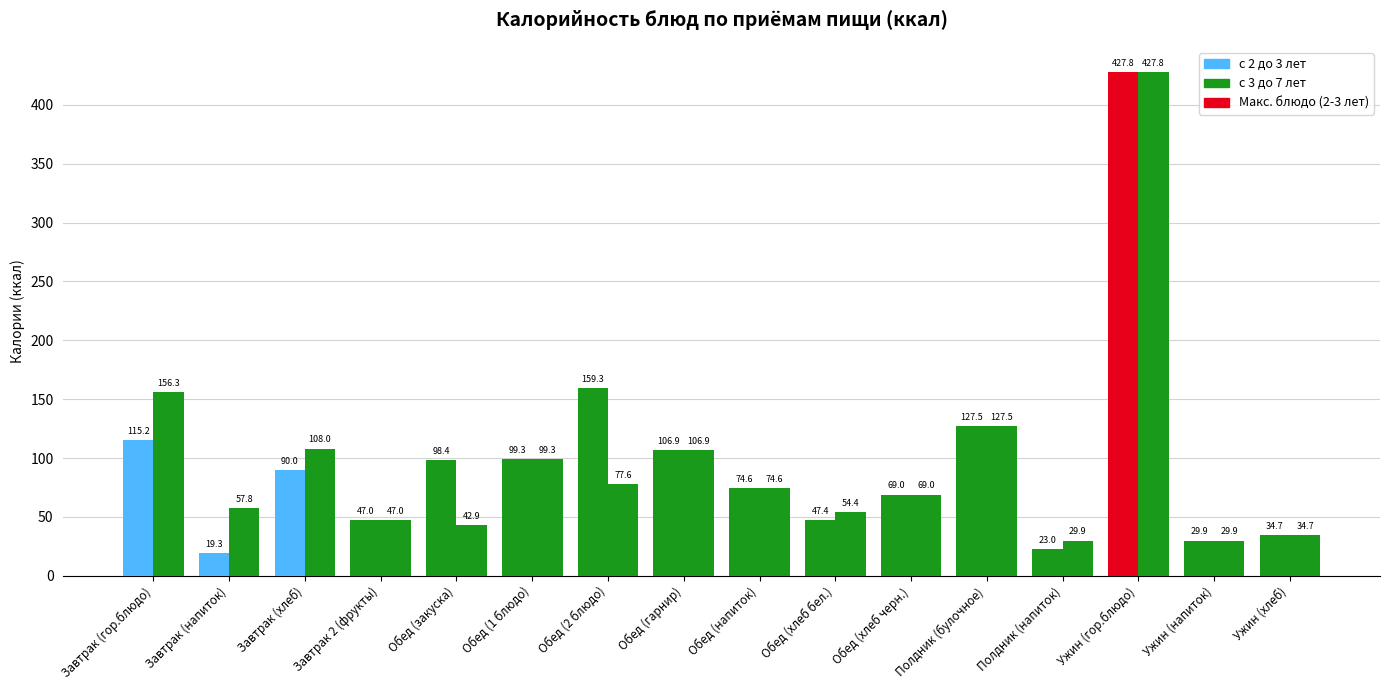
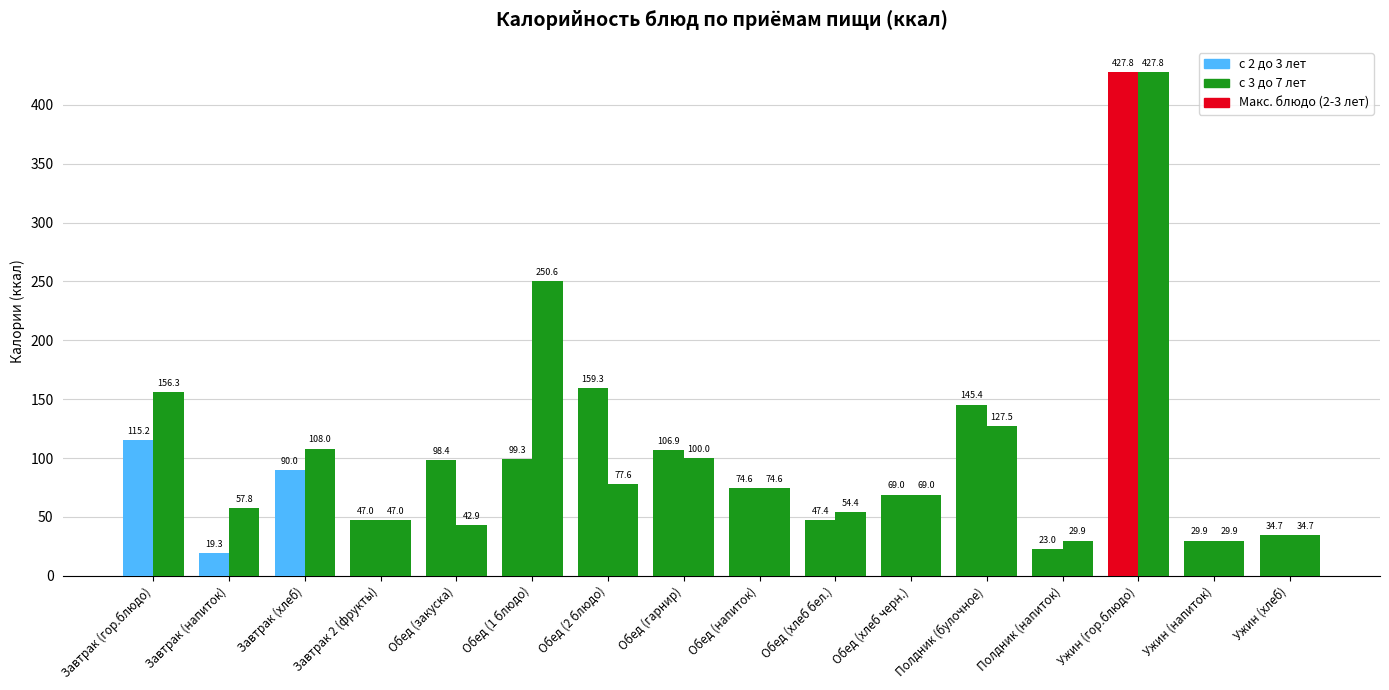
  {
    "с 2 до 3 лет": {
      "Завтрак (гор.блюдо)": 115.2,
      "Завтрак (напиток)": 19.3,
      "Завтрак (хлеб)": 90.0,
      "Завтрак 2 (фрукты)": 47.0,
      "Обед (закуска)": 98.4,
      "Обед (1 блюдо)": 99.3,
      "Обед (2 блюдо)": 159.3,
      "Обед (гарнир)": 106.9,
      "Обед (напиток)": 74.6,
      "Обед (хлеб бел.)": 47.4,
      "Обед (хлеб черн.)": 69.0,
-     "Полдник (булочное)": 127.5,
+     "Полдник (булочное)": 145.4,
      "Полдник (напиток)": 23.0,
      "Ужин (гор.блюдо)": 427.8,
      "Ужин (напиток)": 29.9,
      "Ужин (хлеб)": 34.7
    },
    "с 3 до 7 лет": {
      "Завтрак (гор.блюдо)": 156.3,
      "Завтрак (напиток)": 57.8,
      "Завтрак (хлеб)": 108.0,
      "Завтрак 2 (фрукты)": 47.0,
      "Обед (закуска)": 42.9,
-     "Обед (1 блюдо)": 99.3,
+     "Обед (1 блюдо)": 250.6,
      "Обед (2 блюдо)": 77.6,
-     "Обед (гарнир)": 106.9,
+     "Обед (гарнир)": 100.0,
      "Обед (напиток)": 74.6,
      "Обед (хлеб бел.)": 54.4,
      "Обед (хлеб черн.)": 69.0,
      "Полдник (булочное)": 127.5,
      "Полдник (напиток)": 29.9,
      "Ужин (гор.блюдо)": 427.8,
      "Ужин (напиток)": 29.9,
      "Ужин (хлеб)": 34.7
    }
  }
